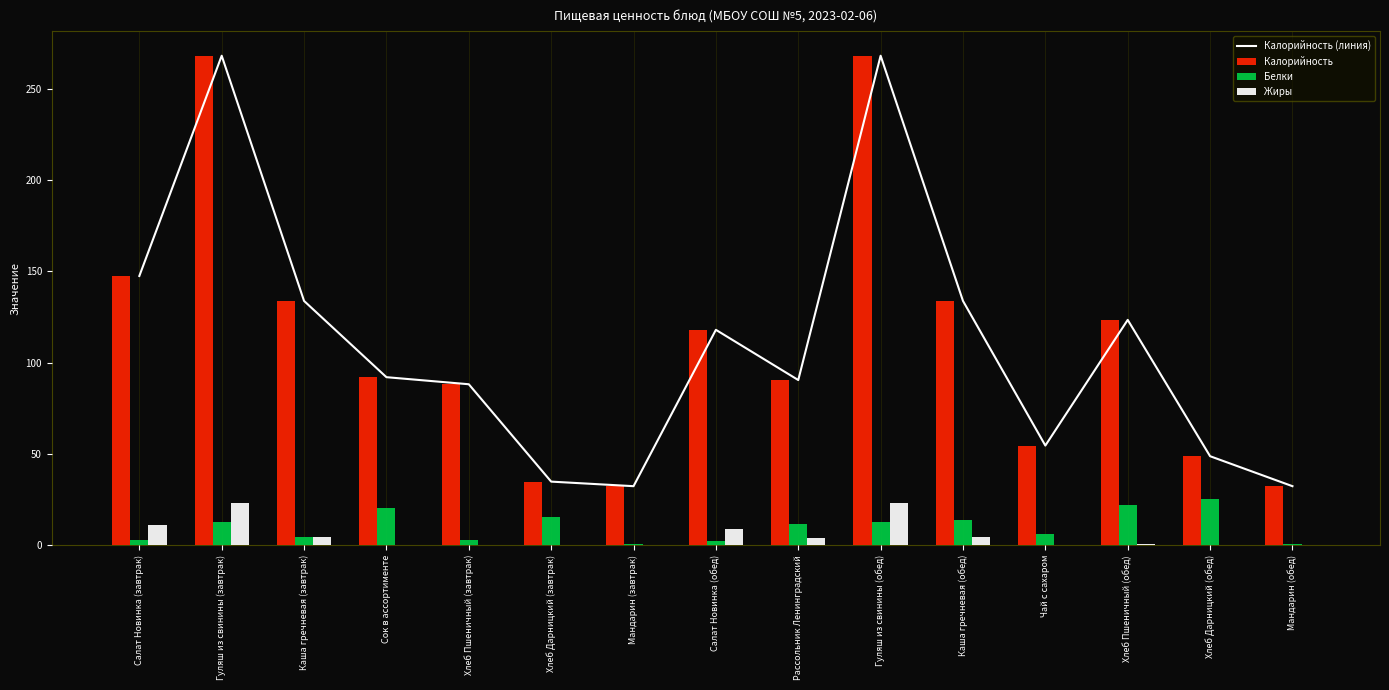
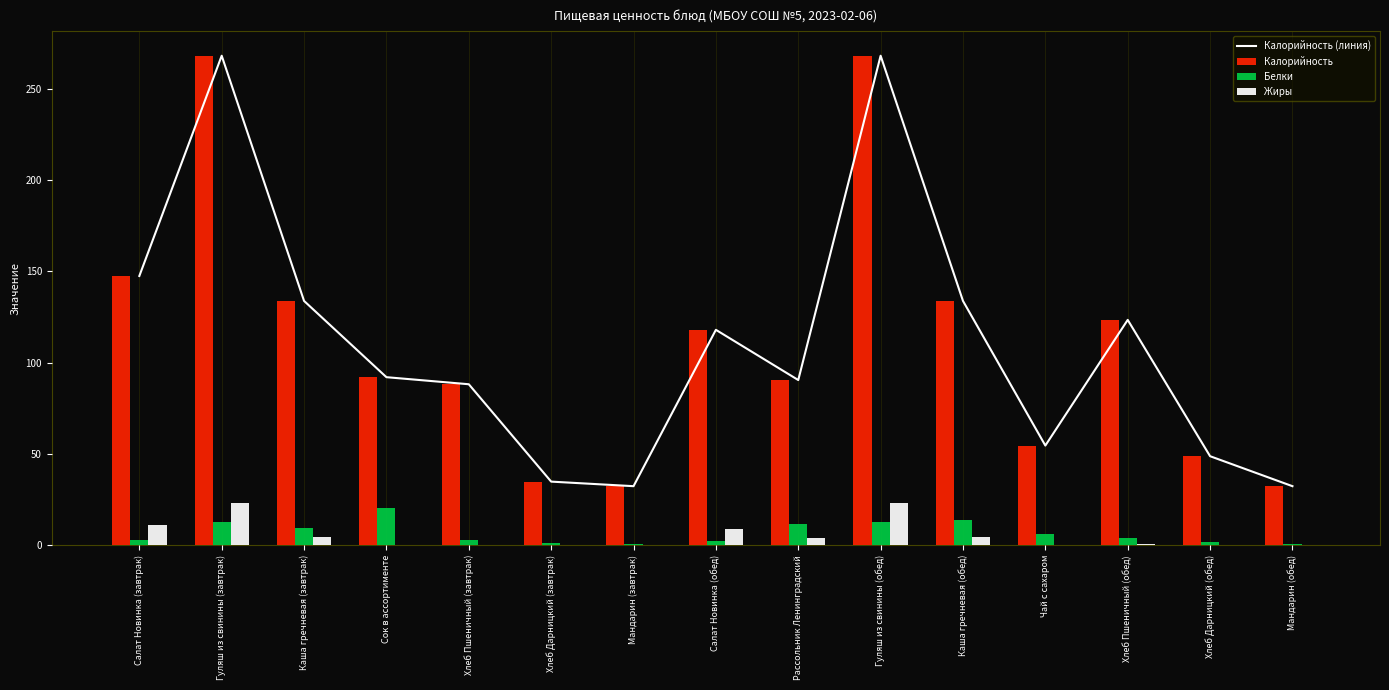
  {
    "Калорийность": {
      "Салат Новинка (завтрак)": 147,
      "Гуляш из свинины (завтрак)": 268,
      "Каша гречневая (завтрак)": 134,
      "Сок в ассортименте": 92,
      "Хлеб Пшеничный (завтрак)": 88,
      "Хлеб Дарницкий (завтрак)": 35,
      "Мандарин (завтрак)": 32,
      "Салат Новинка (обед)": 118,
      "Рассольник Ленинградский": 90,
      "Гуляш из свинины (обед)": 268,
      "Каша гречневая (обед)": 134,
      "Чай с сахаром": 55,
      "Хлеб Пшеничный (обед)": 123,
      "Хлеб Дарницкий (обед)": 49,
      "Мандарин (обед)": 32
    },
    "Белки": {
      "Салат Новинка (завтрак)": 3,
      "Гуляш из свинины (завтрак)": 13,
-     "Каша гречневая (завтрак)": 4,
+     "Каша гречневая (завтрак)": 9,
      "Сок в ассортименте": 20,
      "Хлеб Пшеничный (завтрак)": 3,
-     "Хлеб Дарницкий (завтрак)": 15,
+     "Хлеб Дарницкий (завтрак)": 1,
      "Салат Новинка (обед)": 2,
      "Рассольник Ленинградский": 12,
      "Гуляш из свинины (обед)": 13,
      "Каша гречневая (обед)": 14,
      "Чай с сахаром": 6,
-     "Хлеб Пшеничный (обед)": 22,
-     "Хлеб Дарницкий (обед)": 26
+     "Хлеб Пшеничный (обед)": 4,
+     "Хлеб Дарницкий (обед)": 2
    }
  }
